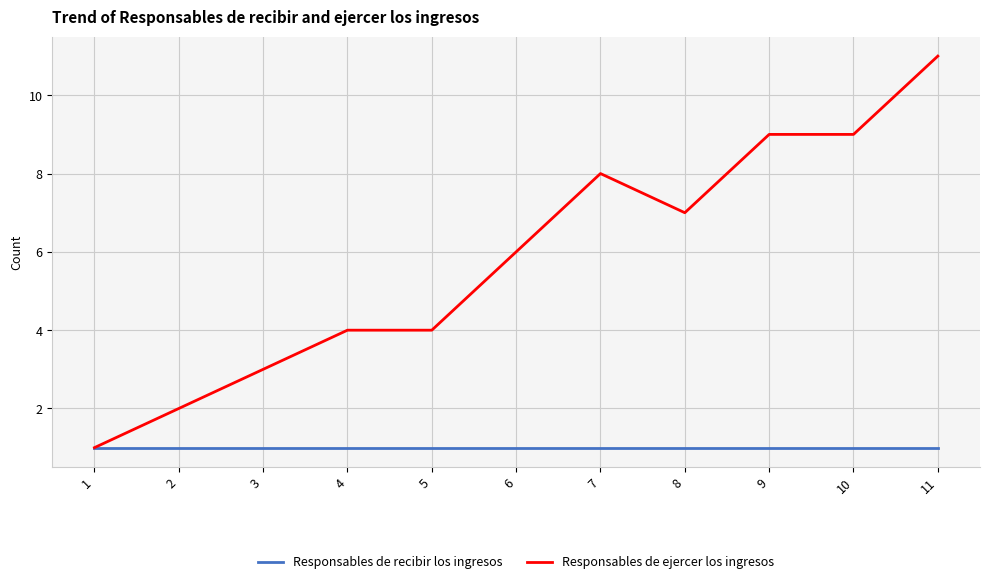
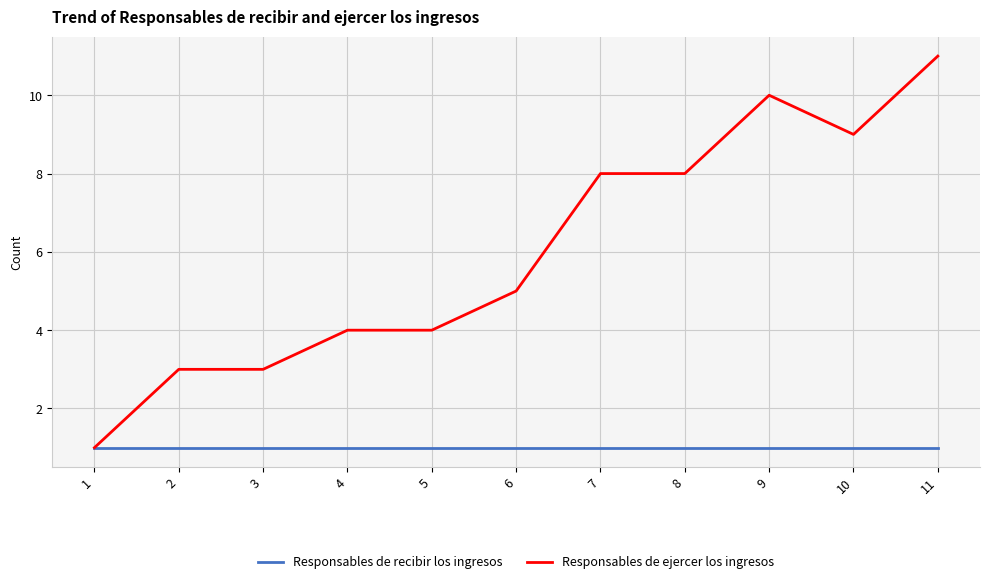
  {
    "Responsables de recibir los ingresos": {
      "2": 1,
      "3": 1,
      "4": 1,
      "5": 1,
      "6": 1,
      "7": 1,
      "8": 1,
      "9": 1,
      "10": 1,
      "11": 1
    },
    "Responsables de ejercer los ingresos": {
-     "2": 2,
+     "2": 3,
      "3": 3,
      "4": 4,
      "5": 4,
-     "6": 6,
+     "6": 5,
      "7": 8,
-     "8": 7,
-     "9": 9,
+     "8": 8,
+     "9": 10,
      "10": 9,
      "11": 11
    }
  }
